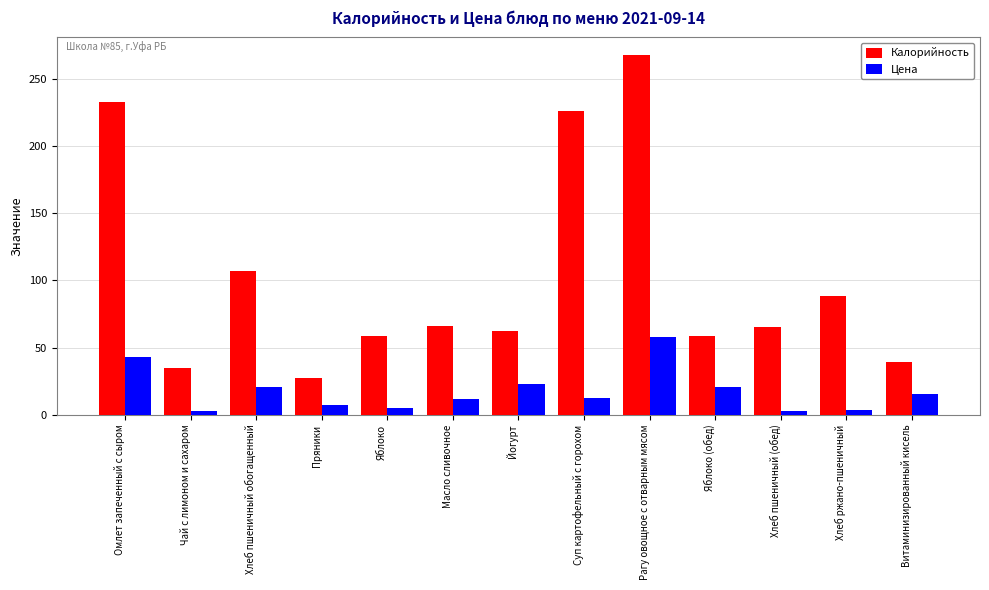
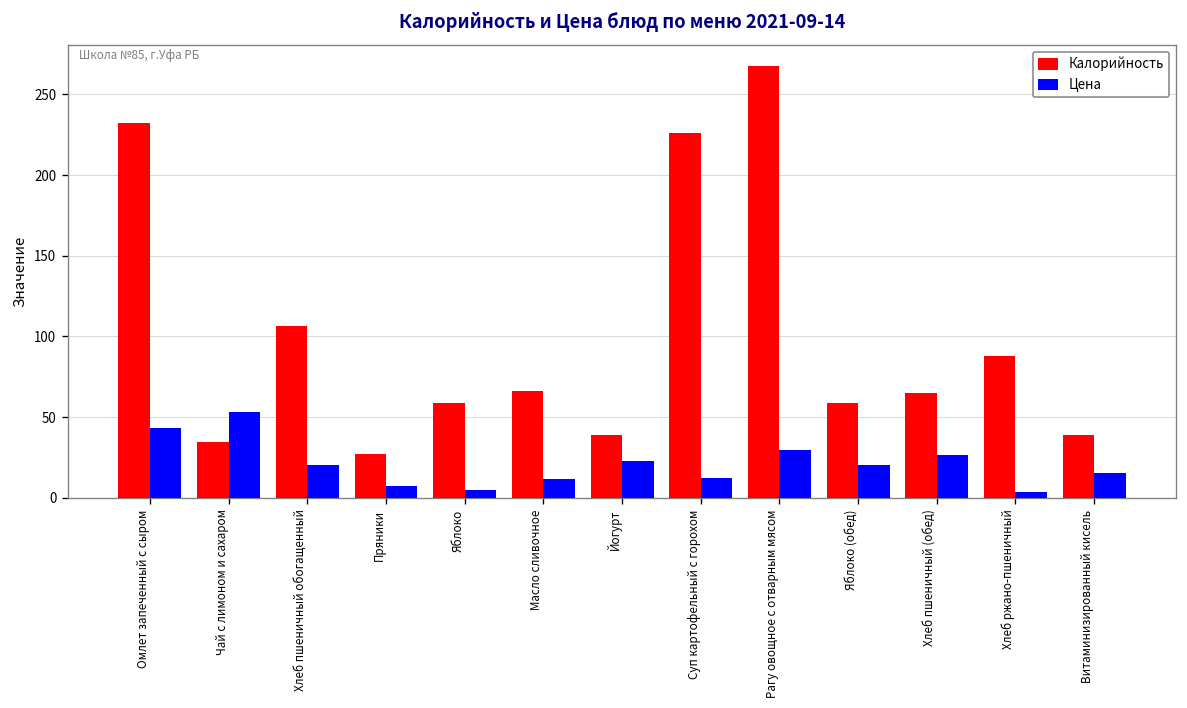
  {
    "Калорийность": {
      "Омлет запеченный с сыром": 232,
      "Чай с лимоном и сахаром": 35,
      "Хлеб пшеничный обогащенный": 107,
      "Пряники": 27,
      "Яблоко": 59,
      "Масло сливочное": 66,
-     "Йогурт": 62,
+     "Йогурт": 39,
      "Суп картофельный с горохом": 226,
      "Рагу овощное с отварным мясом": 267,
      "Яблоко (обед)": 59,
      "Хлеб пшеничный (обед)": 65,
      "Хлеб ржано-пшеничный": 88,
      "Витаминизированный кисель": 39
    },
    "Цена": {
      "Омлет запеченный с сыром": 43,
-     "Чай с лимоном и сахаром": 3,
+     "Чай с лимоном и сахаром": 53,
      "Хлеб пшеничный обогащенный": 21,
      "Пряники": 7,
      "Яблоко": 5,
      "Масло сливочное": 12,
      "Йогурт": 23,
      "Суп картофельный с горохом": 12,
-     "Рагу овощное с отварным мясом": 58,
+     "Рагу овощное с отварным мясом": 30,
      "Яблоко (обед)": 20,
-     "Хлеб пшеничный (обед)": 3,
+     "Хлеб пшеничный (обед)": 27,
      "Хлеб ржано-пшеничный": 3,
      "Витаминизированный кисель": 15
    }
  }
